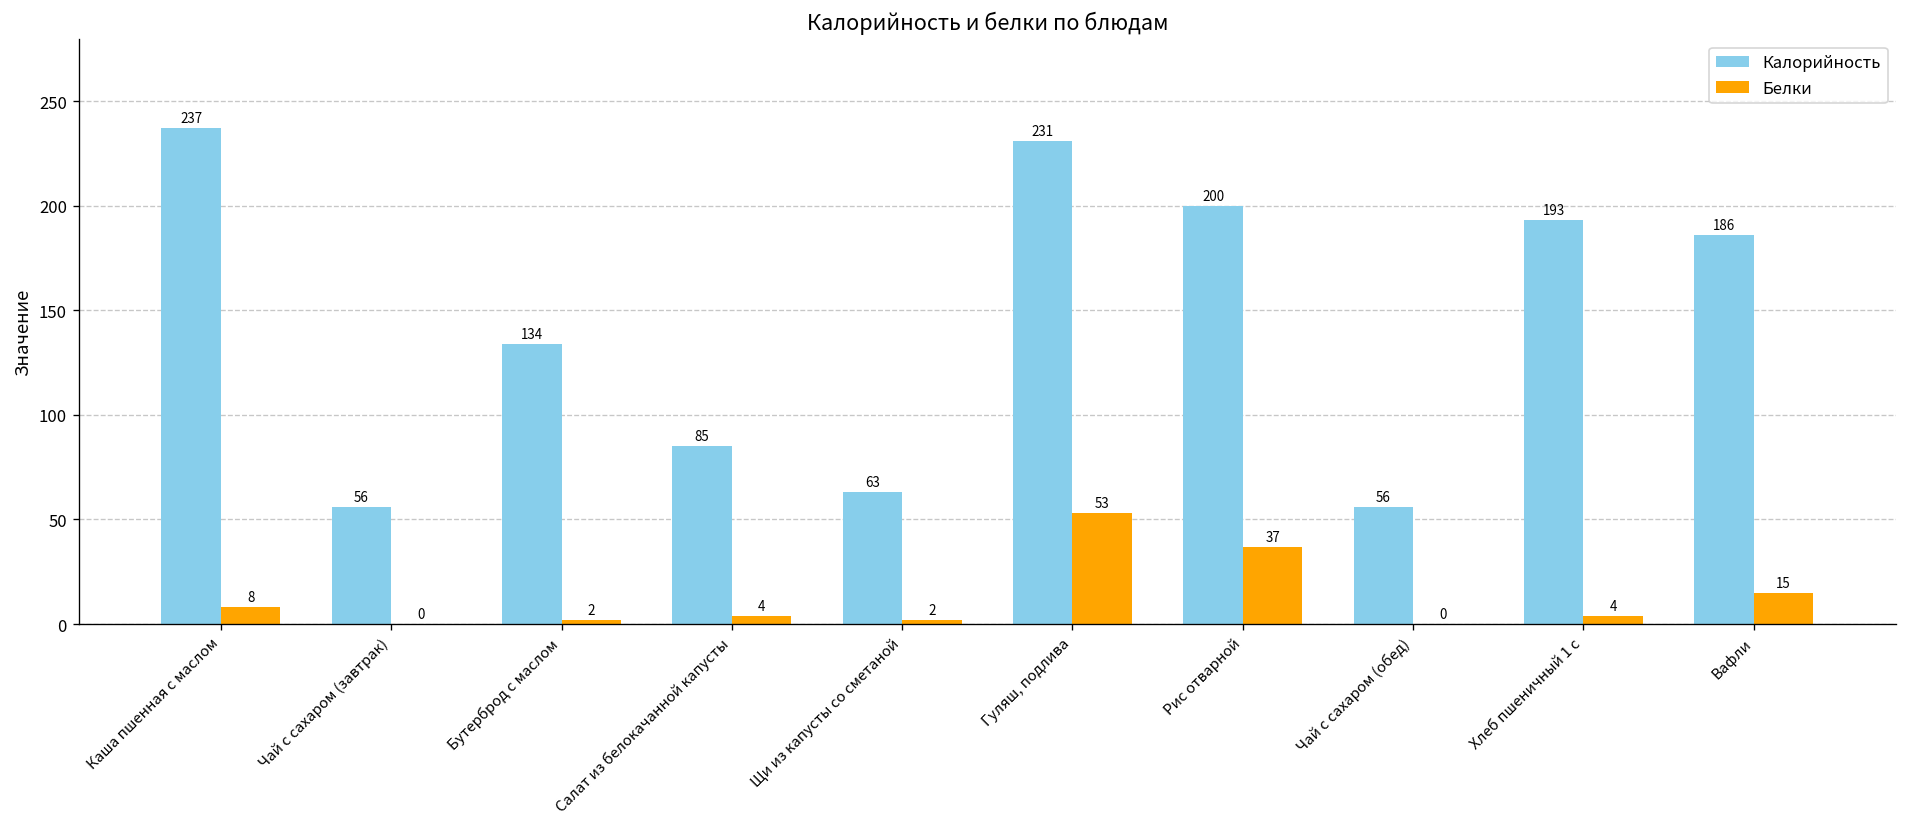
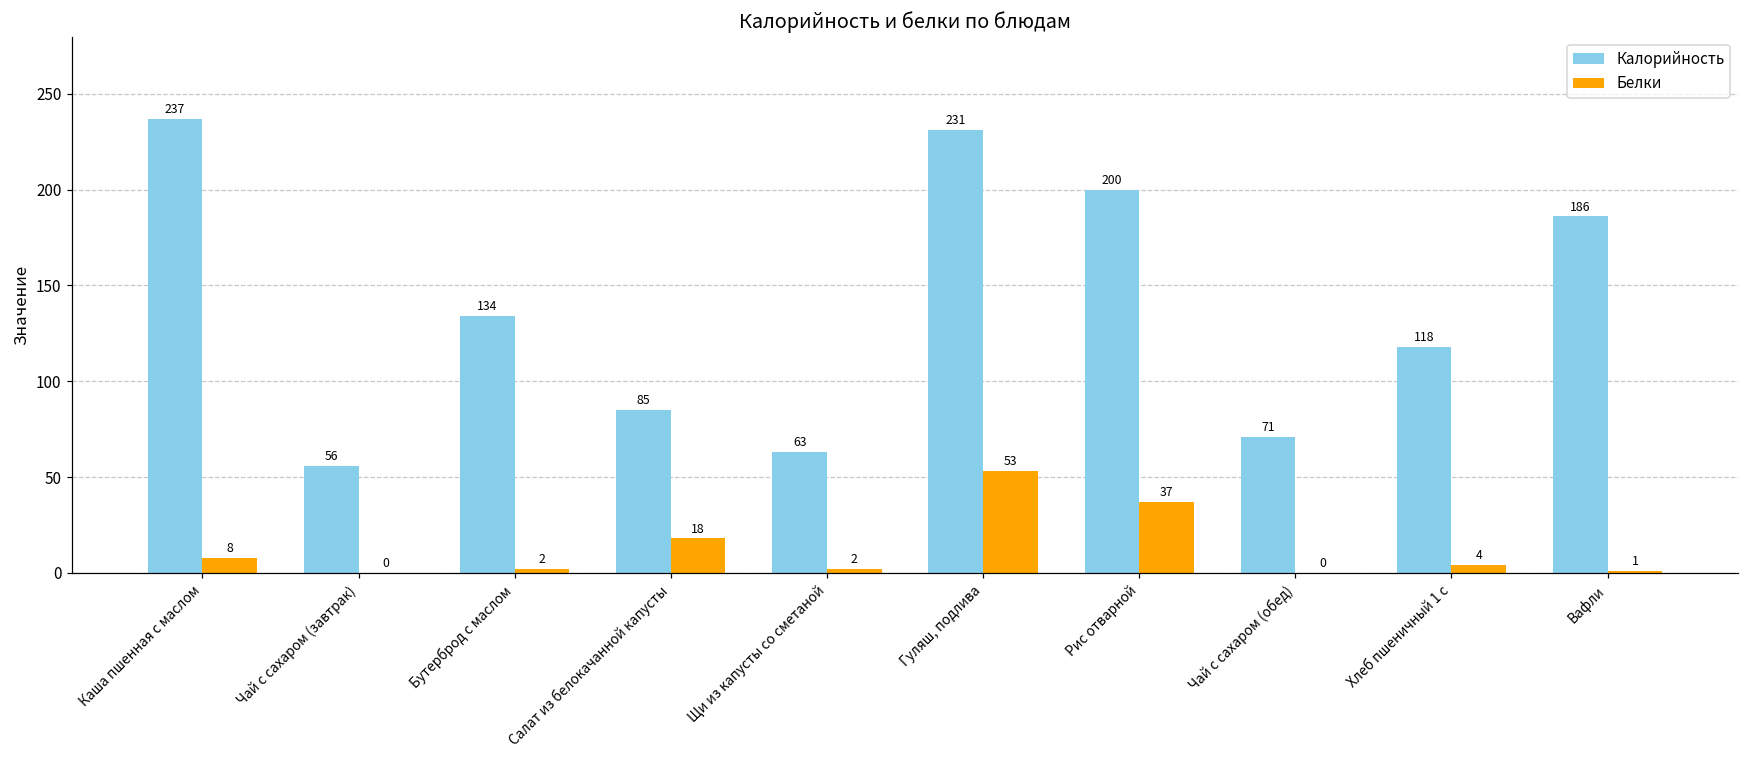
  {
    "Калорийность": {
      "Каша пшенная с маслом": 237,
      "Чай с сахаром (завтрак)": 56,
      "Бутерброд с маслом": 134,
      "Салат из белокачанной капусты": 85,
      "Щи из капусты со сметаной": 63,
      "Гуляш, подлива": 231,
      "Рис отварной": 200,
-     "Чай с сахаром (обед)": 56,
-     "Хлеб пшеничный 1 с": 193,
+     "Чай с сахаром (обед)": 71,
+     "Хлеб пшеничный 1 с": 118,
      "Вафли": 186
    },
    "Белки": {
      "Каша пшенная с маслом": 8,
      "Чай с сахаром (завтрак)": 0,
      "Бутерброд с маслом": 2,
-     "Салат из белокачанной капусты": 4,
+     "Салат из белокачанной капусты": 18,
      "Щи из капусты со сметаной": 2,
      "Гуляш, подлива": 53,
      "Рис отварной": 37,
      "Чай с сахаром (обед)": 0,
      "Хлеб пшеничный 1 с": 4,
-     "Вафли": 15
+     "Вафли": 1
    }
  }
